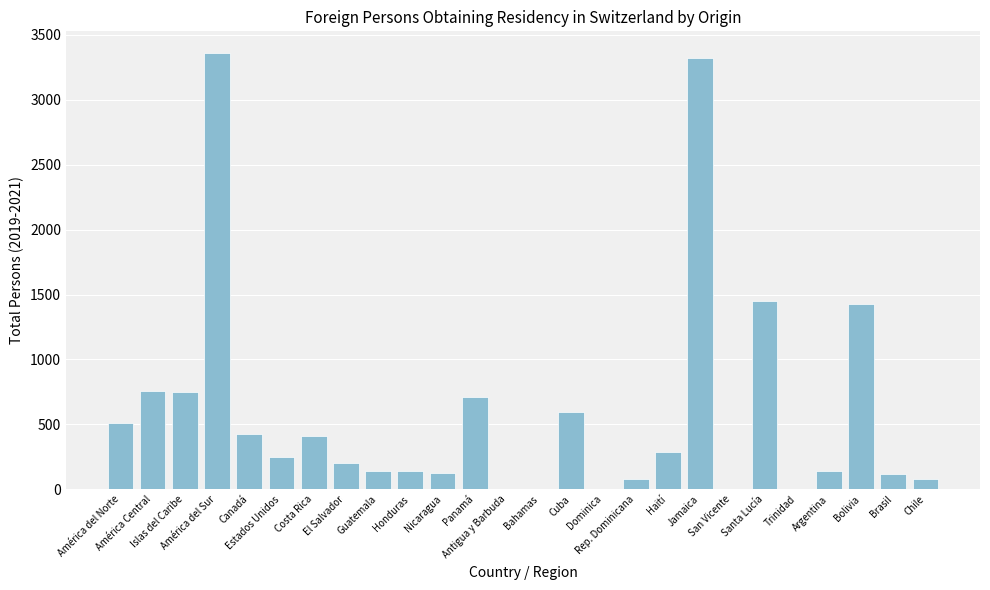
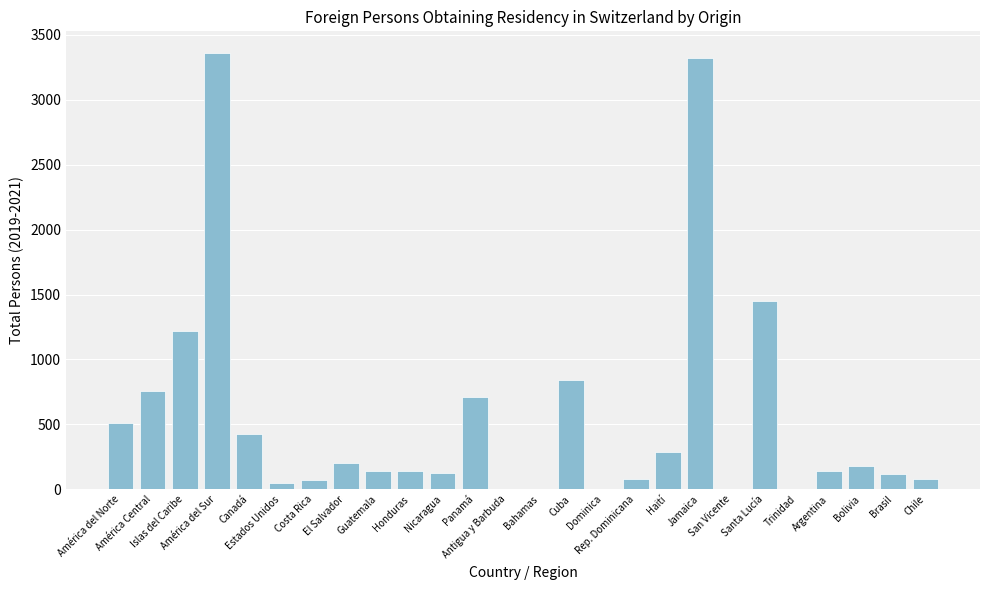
  {
    "América del Norte": 510,
    "América Central": 760,
-   "Islas del Caribe": 750,
+   "Islas del Caribe": 1220,
    "América del Sur": 3360,
    "Canadá": 430,
-   "Estados Unidos": 250,
-   "Costa Rica": 410,
+   "Estados Unidos": 50,
+   "Costa Rica": 70,
    "El Salvador": 200,
    "Guatemala": 140,
    "Honduras": 140,
    "Nicaragua": 120,
    "Panamá": 710,
-   "Cuba": 600,
+   "Cuba": 840,
    "Rep. Dominicana": 80,
    "Haití": 290,
    "Jamaica": 3320,
    "Santa Lucía": 1450,
    "Argentina": 140,
-   "Bolivia": 1430,
+   "Bolivia": 180,
    "Brasil": 120,
    "Chile": 80
  }
